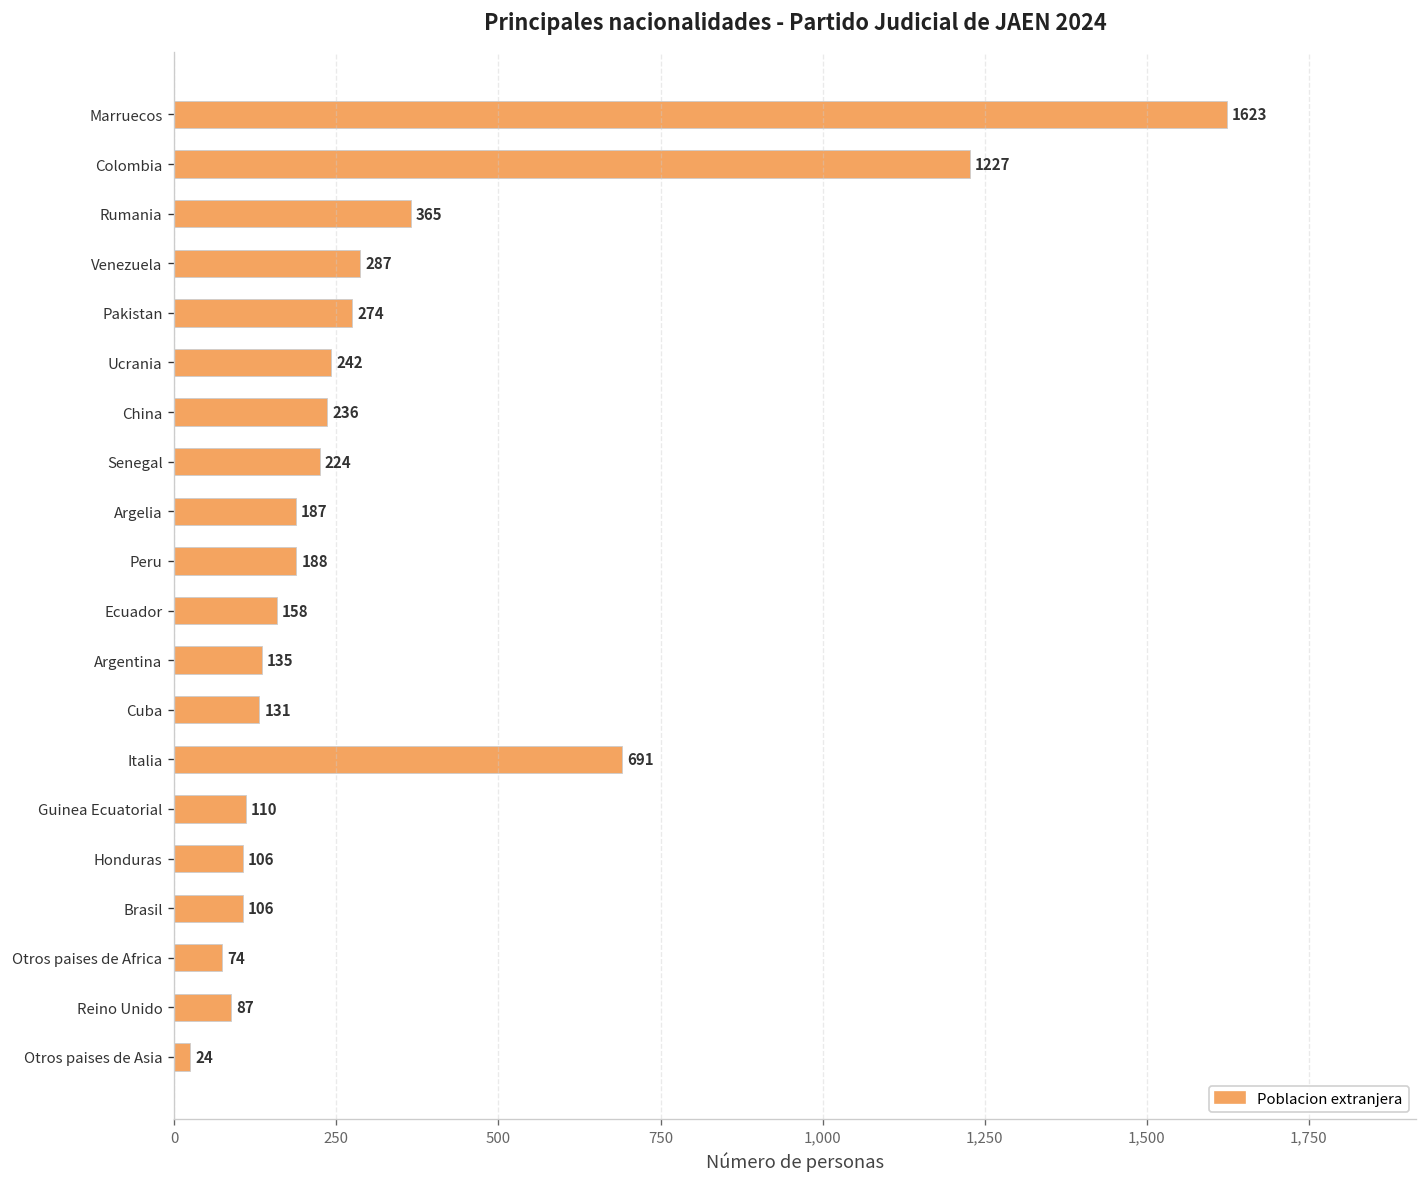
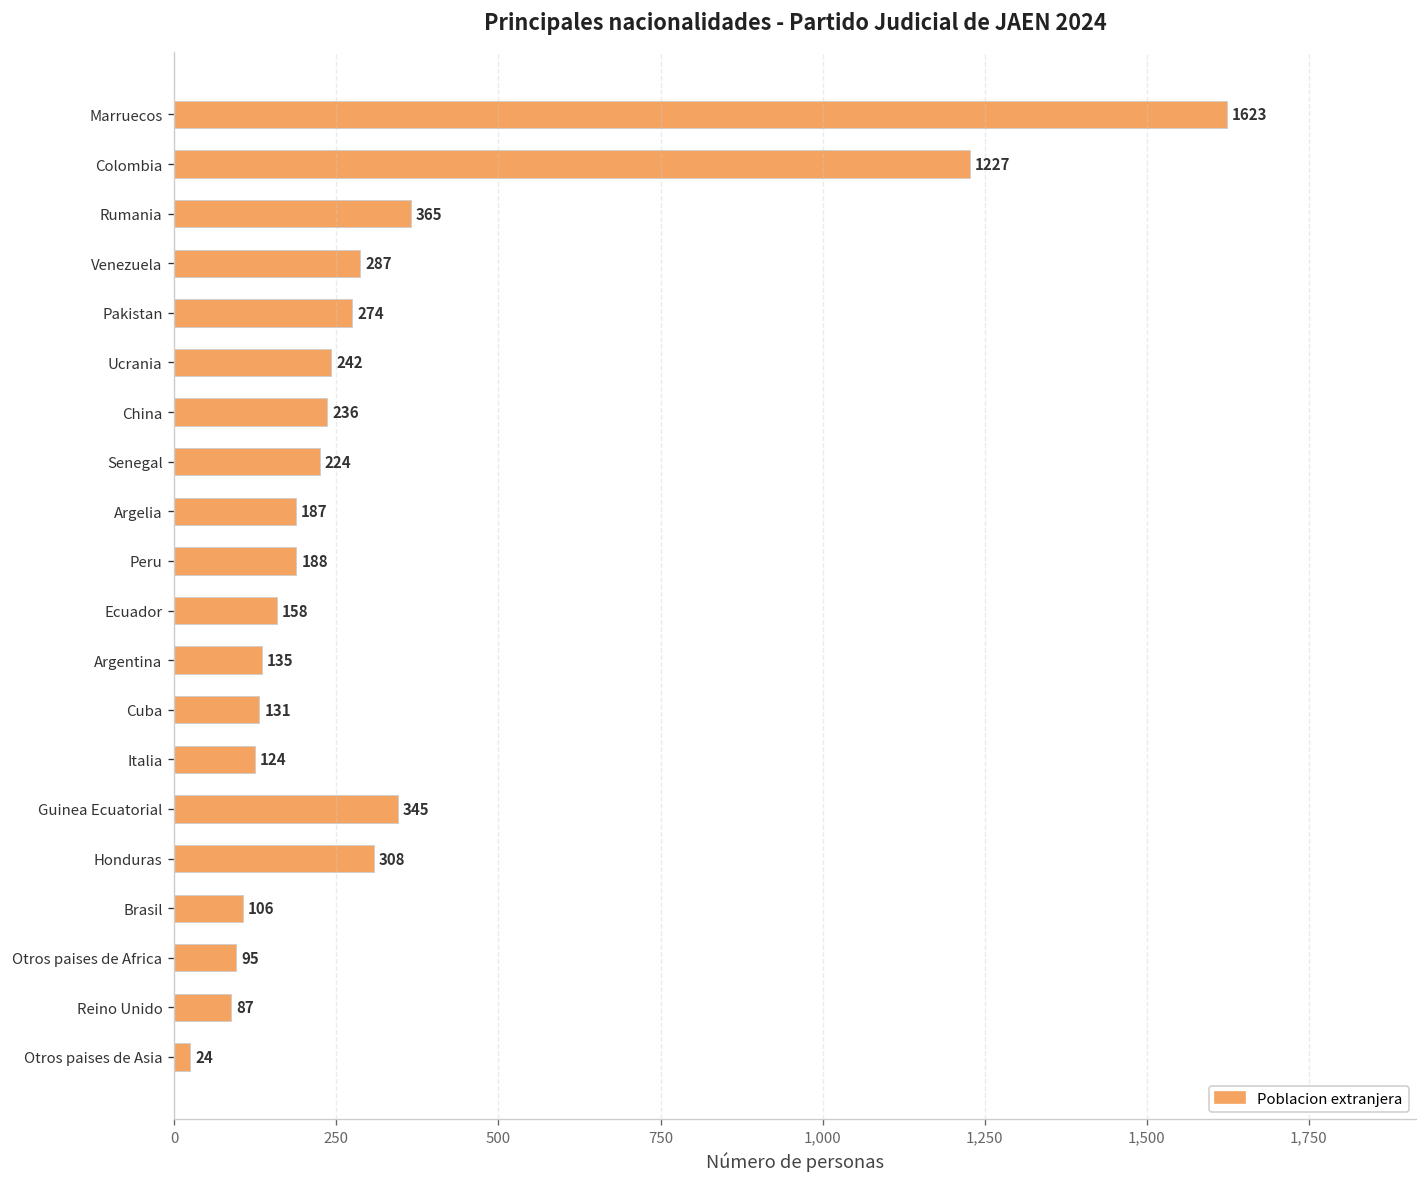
  {
    "Marruecos": 1623,
    "Colombia": 1227,
    "Rumania": 365,
    "Venezuela": 287,
    "Pakistan": 274,
    "Ucrania": 242,
    "China": 236,
    "Senegal": 224,
    "Argelia": 187,
    "Peru": 188,
    "Ecuador": 158,
    "Argentina": 135,
    "Cuba": 131,
-   "Italia": 691,
-   "Guinea Ecuatorial": 110,
-   "Honduras": 106,
+   "Italia": 124,
+   "Guinea Ecuatorial": 345,
+   "Honduras": 308,
    "Brasil": 106,
-   "Otros paises de Africa": 74,
+   "Otros paises de Africa": 95,
    "Reino Unido": 87,
    "Otros paises de Asia": 24
  }
